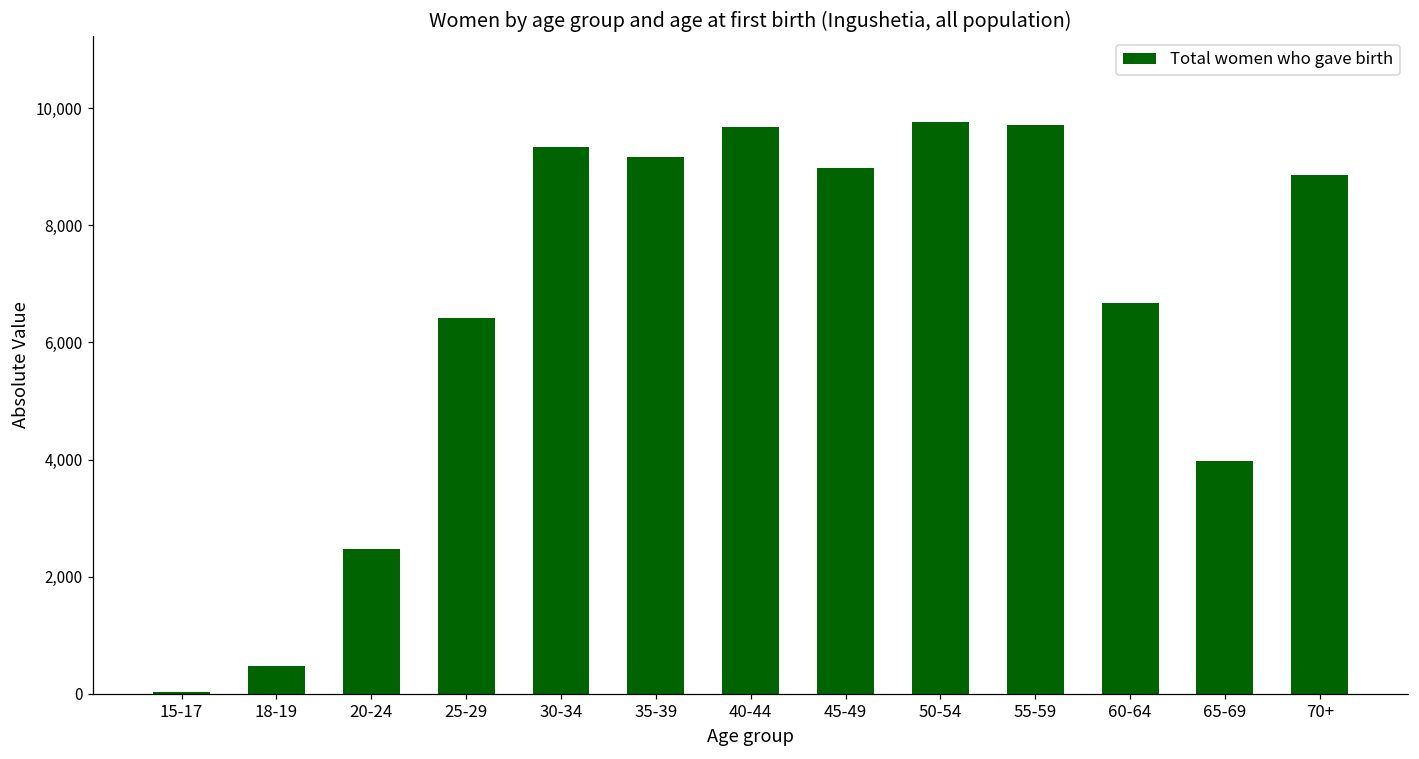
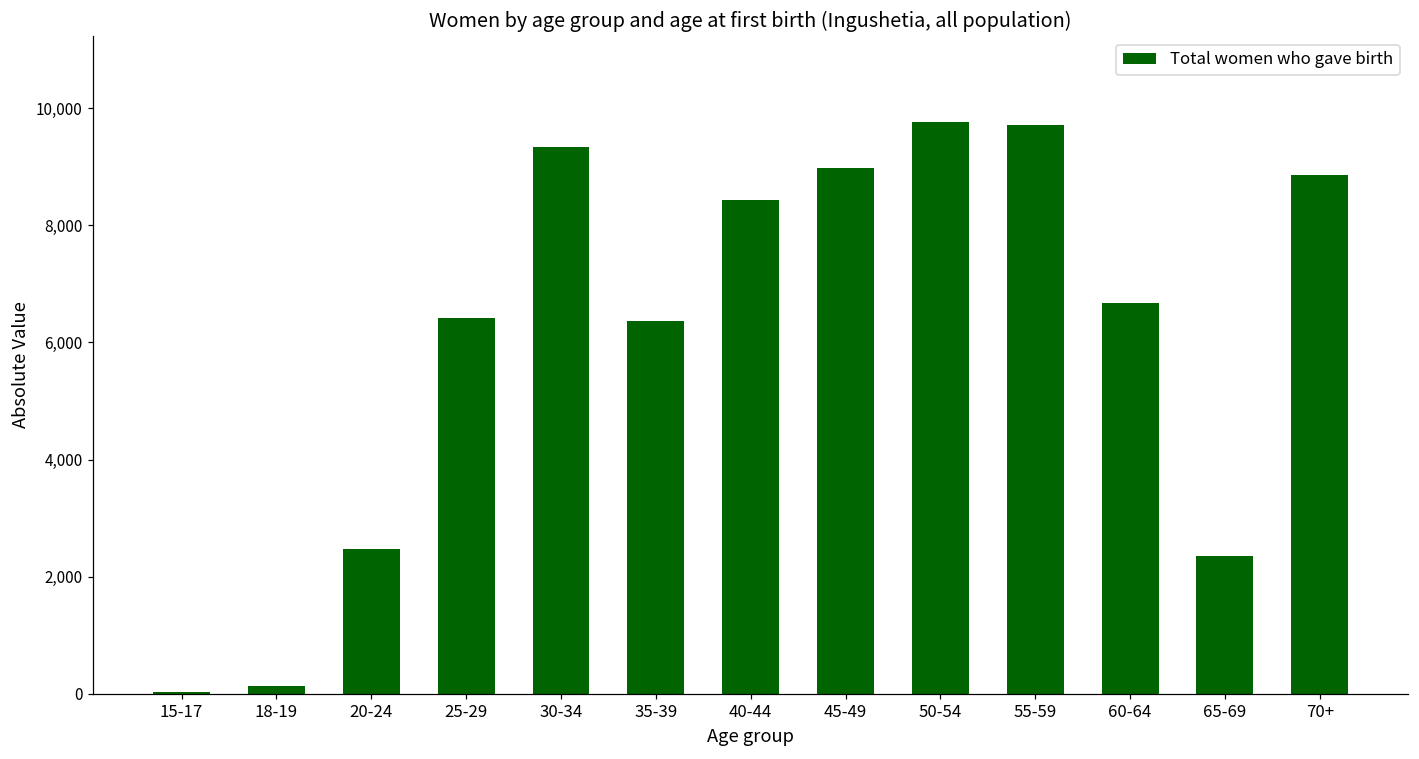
  {
-   "18-19": "500",
+   "18-19": "100",
    "20-24": "2,500",
    "25-29": "6,400",
    "30-34": "9,300",
-   "35-39": "9,200",
-   "40-44": "9,700",
+   "35-39": "6,400",
+   "40-44": "8,400",
    "45-49": "9,000",
    "50-54": "9,800",
    "55-59": "9,700",
    "60-64": "6,700",
-   "65-69": "4,000",
+   "65-69": "2,400",
    "70+": "8,900"
  }
